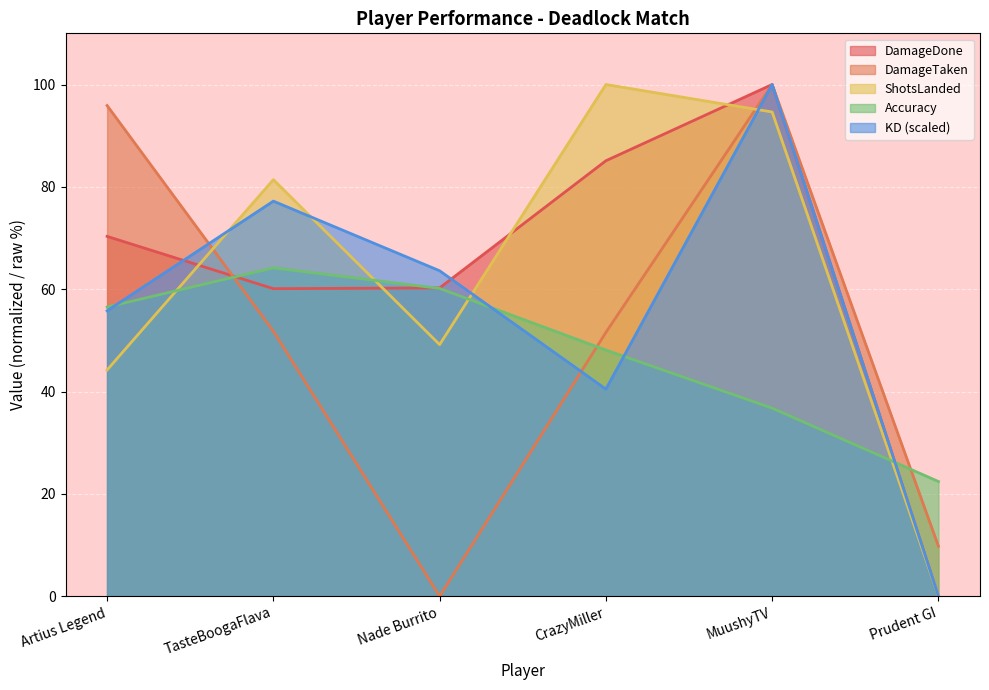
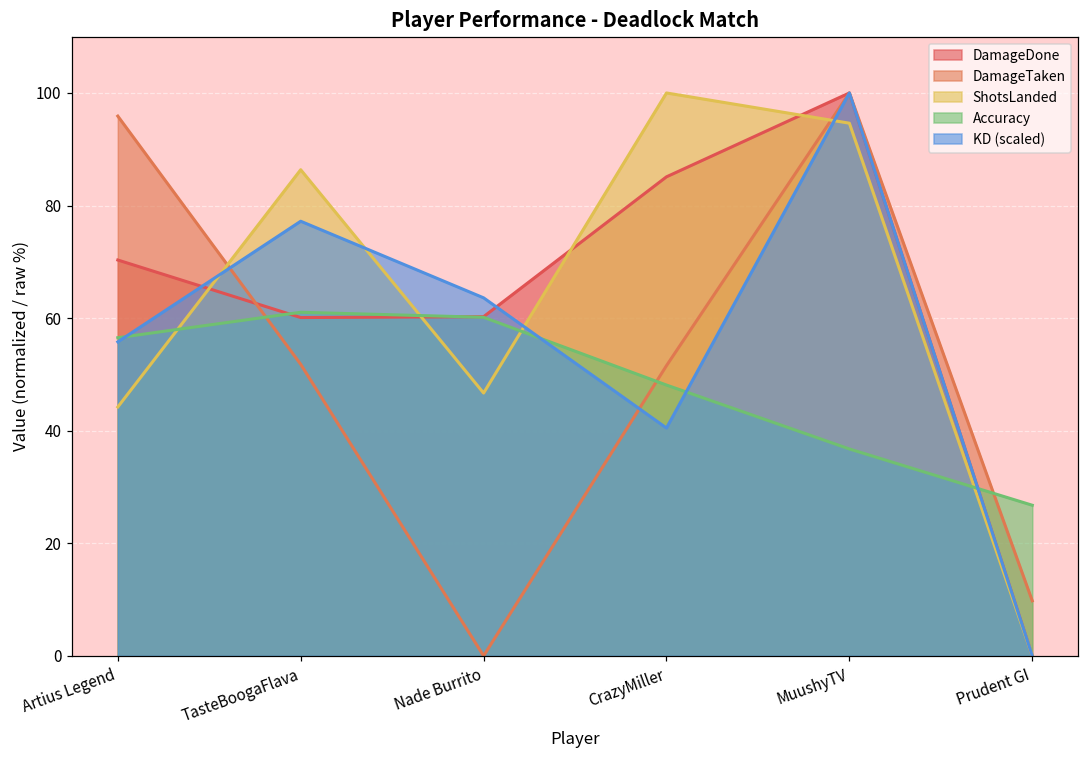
  {
    "ShotsLanded": {
      "Artius Legend": 44,
-     "TasteBoogaFlava": 81,
-     "Nade Burrito": 49,
+     "TasteBoogaFlava": 86,
+     "Nade Burrito": 47,
      "CrazyMiller": 100,
      "MuushyTV": 95
    },
    "Accuracy": {
      "Artius Legend": 57,
-     "TasteBoogaFlava": 64,
+     "TasteBoogaFlava": 61,
      "CrazyMiller": 48,
      "MuushyTV": 37,
-     "Prudent GI": 22
+     "Prudent GI": 27
    },
    "KD (scaled)": {
      "Artius Legend": 56,
      "TasteBoogaFlava": 77,
      "Nade Burrito": 64,
      "CrazyMiller": 40
    }
  }
